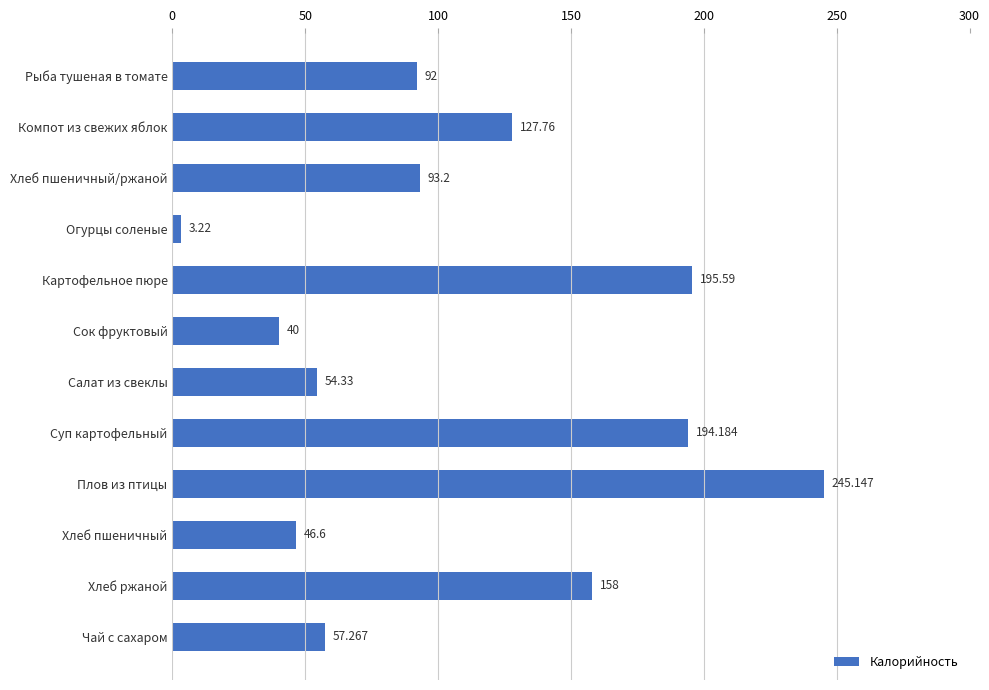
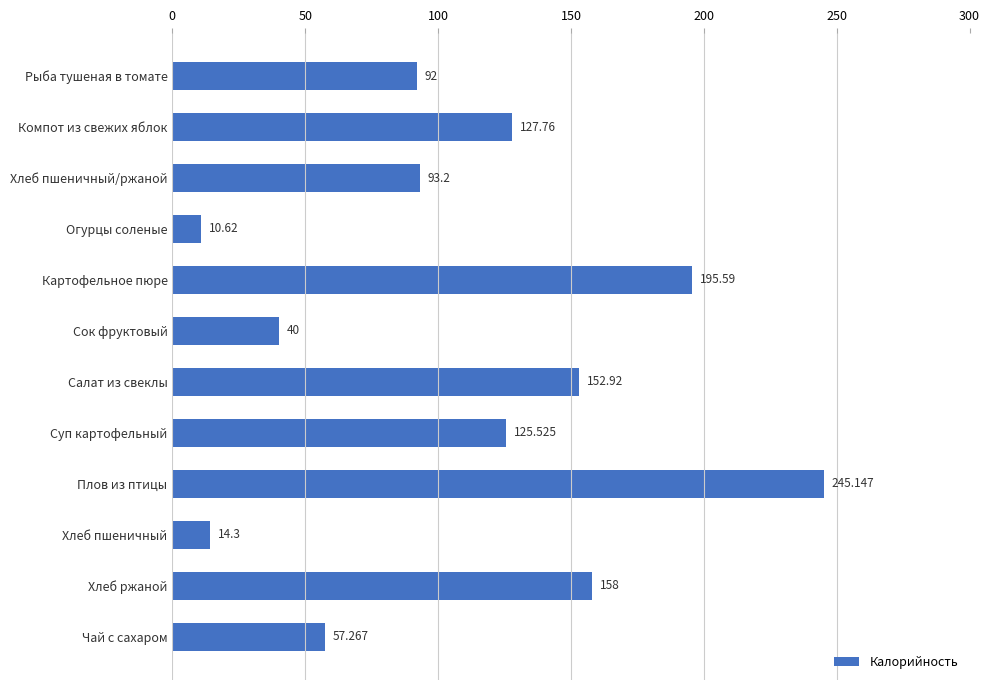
  {
    "Рыба тушеная в томате": 92,
    "Компот из свежих яблок": 127.76,
    "Хлеб пшеничный/ржаной": 93.2,
-   "Огурцы соленые": 3.22,
+   "Огурцы соленые": 10.62,
    "Картофельное пюре": 195.59,
    "Сок фруктовый": 40,
-   "Салат из свеклы": 54.33,
-   "Суп картофельный": 194.184,
+   "Салат из свеклы": 152.92,
+   "Суп картофельный": 125.525,
    "Плов из птицы": 245.147,
-   "Хлеб пшеничный": 46.6,
+   "Хлеб пшеничный": 14.3,
    "Хлеб ржаной": 158,
    "Чай с сахаром": 57.267
  }
